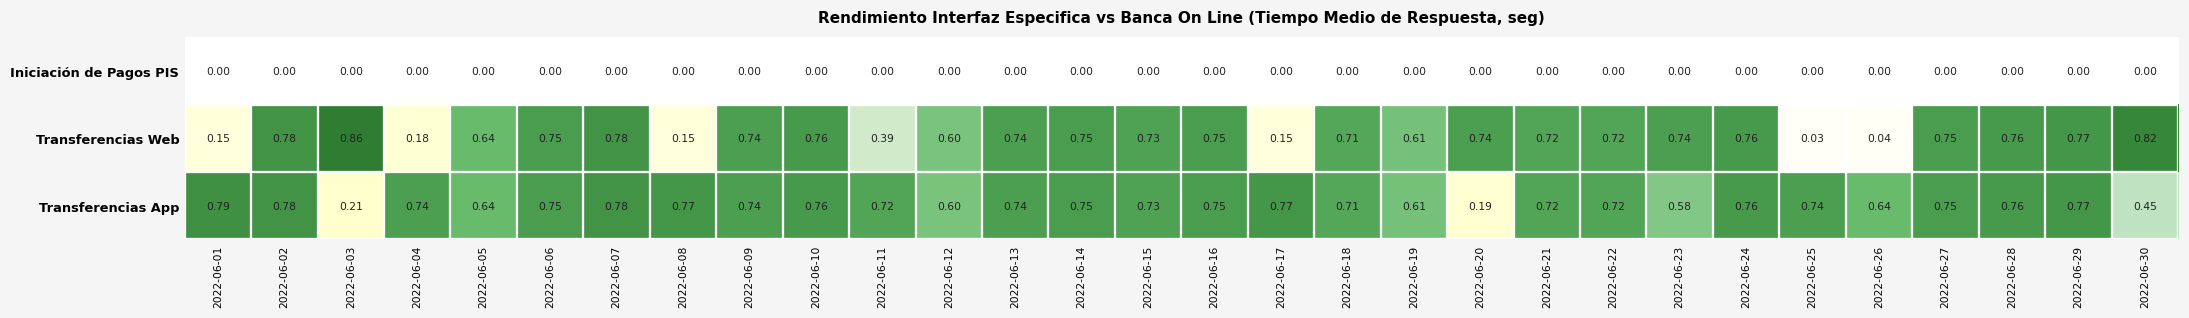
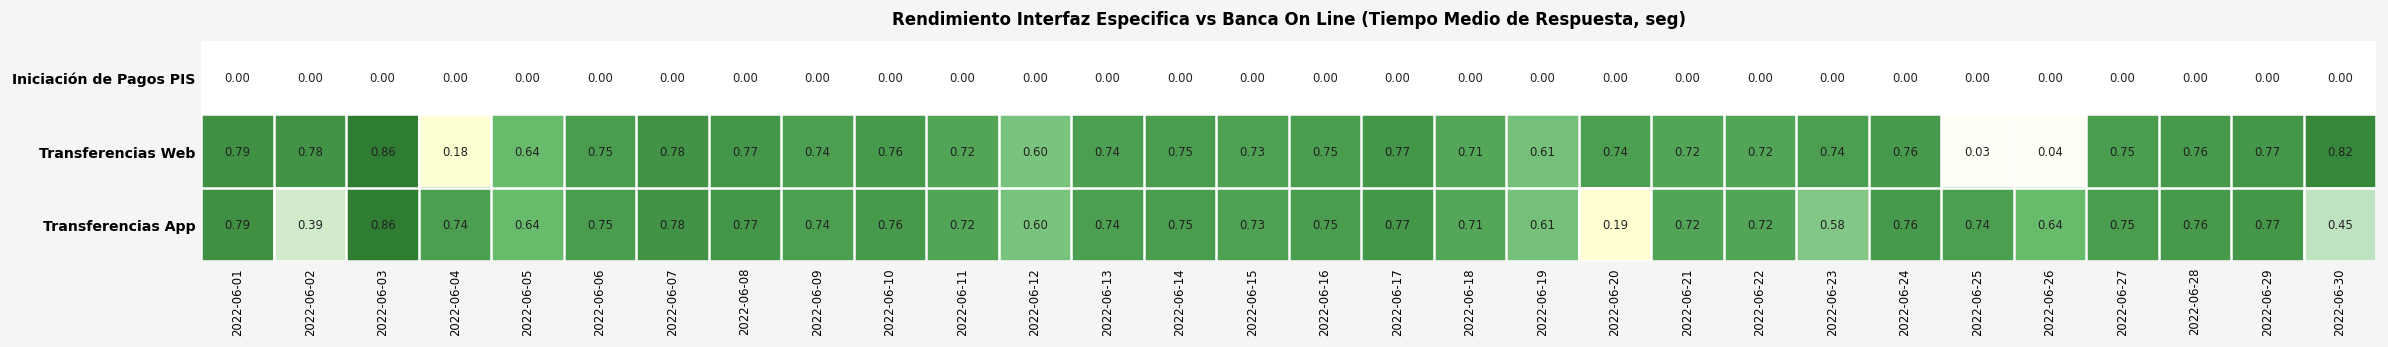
  {
    "Iniciación de Pagos PIS": {
      "2022-06-01": 0.00,
      "2022-06-02": 0.00,
      "2022-06-03": 0.00,
      "2022-06-04": 0.00,
      "2022-06-05": 0.00,
      "2022-06-06": 0.00,
      "2022-06-07": 0.00,
      "2022-06-08": 0.00,
      "2022-06-09": 0.00,
      "2022-06-10": 0.00,
      "2022-06-11": 0.00,
      "2022-06-12": 0.00,
      "2022-06-13": 0.00,
      "2022-06-14": 0.00,
      "2022-06-15": 0.00,
      "2022-06-16": 0.00,
      "2022-06-17": 0.00,
      "2022-06-18": 0.00,
      "2022-06-19": 0.00,
      "2022-06-20": 0.00,
      "2022-06-21": 0.00,
      "2022-06-22": 0.00,
      "2022-06-23": 0.00,
      "2022-06-24": 0.00,
      "2022-06-25": 0.00,
      "2022-06-26": 0.00,
      "2022-06-27": 0.00,
      "2022-06-28": 0.00,
      "2022-06-29": 0.00,
      "2022-06-30": 0.00
    },
    "Transferencias Web": {
-     "2022-06-01": 0.15,
+     "2022-06-01": 0.79,
      "2022-06-02": 0.78,
      "2022-06-03": 0.86,
      "2022-06-04": 0.18,
      "2022-06-05": 0.64,
      "2022-06-06": 0.75,
      "2022-06-07": 0.78,
-     "2022-06-08": 0.15,
+     "2022-06-08": 0.77,
      "2022-06-09": 0.74,
      "2022-06-10": 0.76,
-     "2022-06-11": 0.39,
+     "2022-06-11": 0.72,
      "2022-06-12": 0.60,
      "2022-06-13": 0.74,
      "2022-06-14": 0.75,
      "2022-06-15": 0.73,
      "2022-06-16": 0.75,
-     "2022-06-17": 0.15,
+     "2022-06-17": 0.77,
      "2022-06-18": 0.71,
      "2022-06-19": 0.61,
      "2022-06-20": 0.74,
      "2022-06-21": 0.72,
      "2022-06-22": 0.72,
      "2022-06-23": 0.74,
      "2022-06-24": 0.76,
      "2022-06-25": 0.03,
      "2022-06-26": 0.04,
      "2022-06-27": 0.75,
      "2022-06-28": 0.76,
      "2022-06-29": 0.77,
      "2022-06-30": 0.82
    },
    "Transferencias App": {
      "2022-06-01": 0.79,
-     "2022-06-02": 0.78,
-     "2022-06-03": 0.21,
+     "2022-06-02": 0.39,
+     "2022-06-03": 0.86,
      "2022-06-04": 0.74,
      "2022-06-05": 0.64,
      "2022-06-06": 0.75,
      "2022-06-07": 0.78,
      "2022-06-08": 0.77,
      "2022-06-09": 0.74,
      "2022-06-10": 0.76,
      "2022-06-11": 0.72,
      "2022-06-12": 0.60,
      "2022-06-13": 0.74,
      "2022-06-14": 0.75,
      "2022-06-15": 0.73,
      "2022-06-16": 0.75,
      "2022-06-17": 0.77,
      "2022-06-18": 0.71,
      "2022-06-19": 0.61,
      "2022-06-20": 0.19,
      "2022-06-21": 0.72,
      "2022-06-22": 0.72,
      "2022-06-23": 0.58,
      "2022-06-24": 0.76,
      "2022-06-25": 0.74,
      "2022-06-26": 0.64,
      "2022-06-27": 0.75,
      "2022-06-28": 0.76,
      "2022-06-29": 0.77,
      "2022-06-30": 0.45
    }
  }
